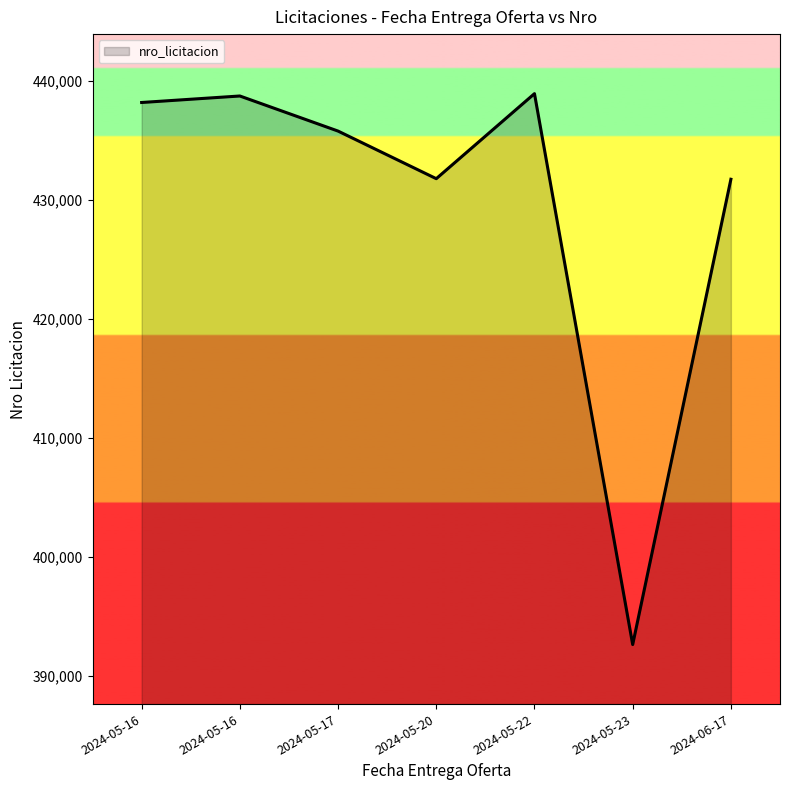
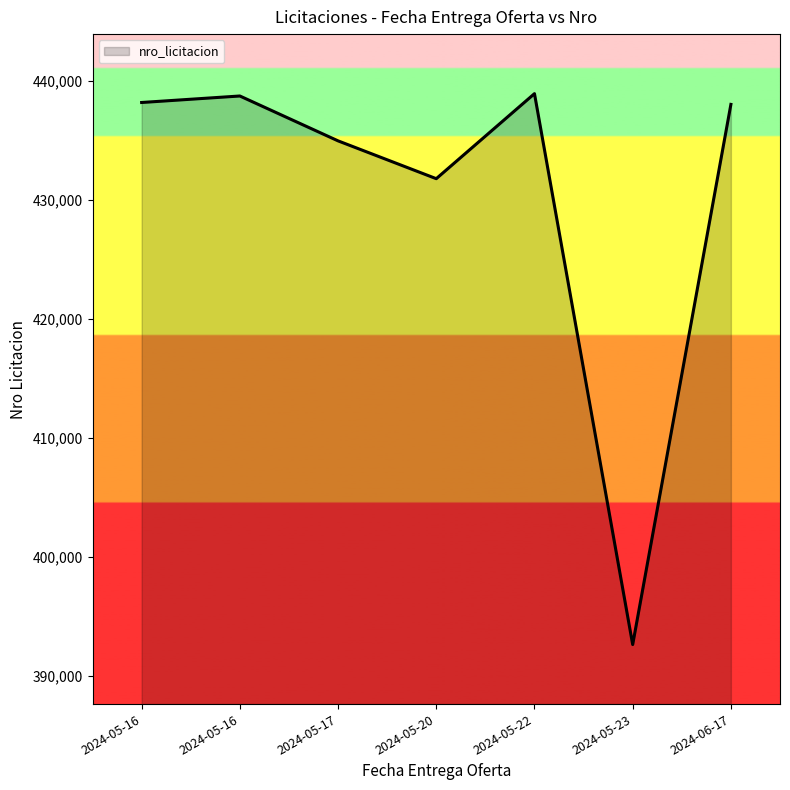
  {
-   "2024-05-17": "435,800",
+   "2024-05-17": "434,900",
    "2024-05-20": "431,800",
    "2024-05-22": "438,900",
    "2024-05-23": "392,600",
-   "2024-06-17": "431,700"
+   "2024-06-17": "438,000"
  }
